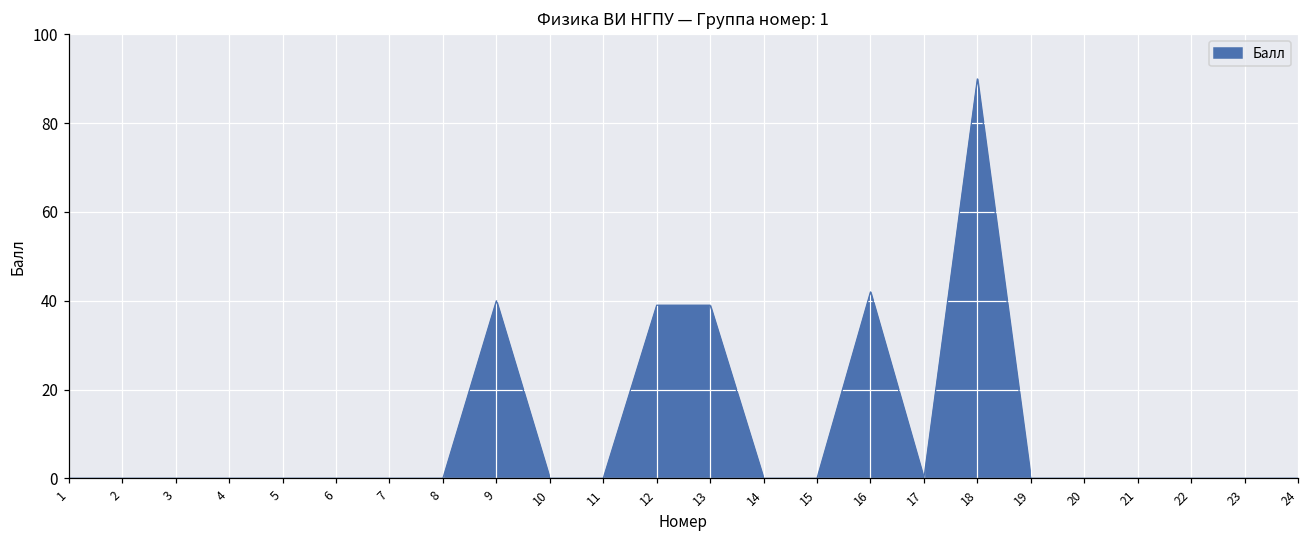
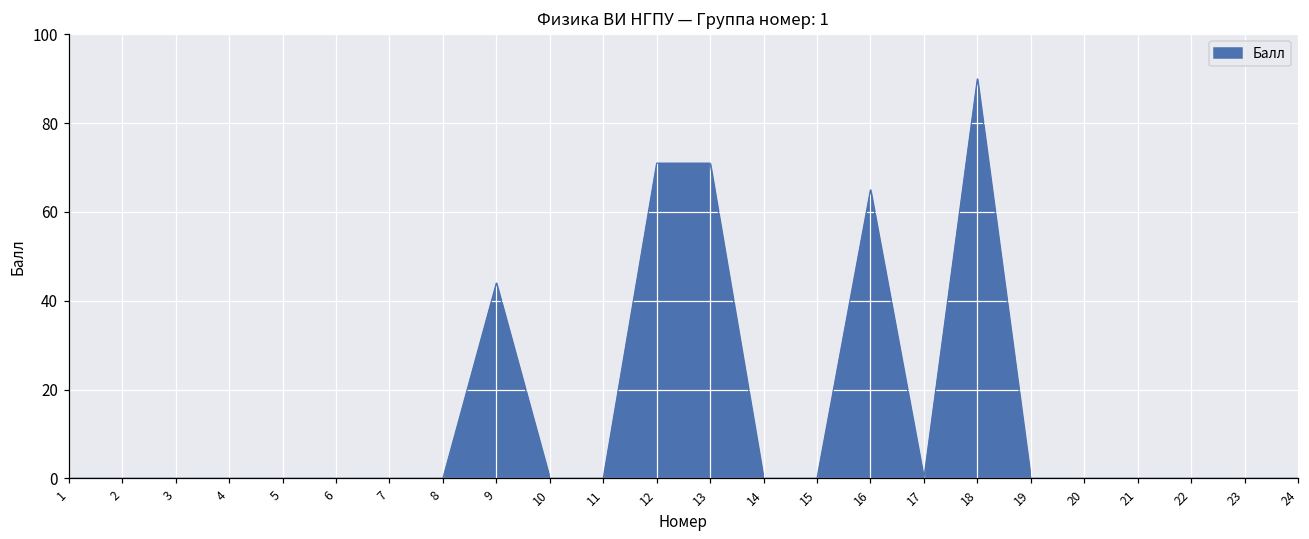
  {
    "1": 0,
    "2": 0,
    "3": 0,
    "4": 0,
    "5": 0,
    "6": 0,
    "7": 0,
    "8": 0,
-   "9": 40,
+   "9": 44,
    "10": 0,
    "11": 0,
-   "12": 39,
-   "13": 39,
+   "12": 71,
+   "13": 71,
    "14": 0,
    "15": 0,
-   "16": 42,
+   "16": 65,
    "17": 0,
    "18": 90,
    "19": 0,
    "20": 0,
    "21": 0,
    "22": 0,
    "23": 0,
    "24": 0
  }
